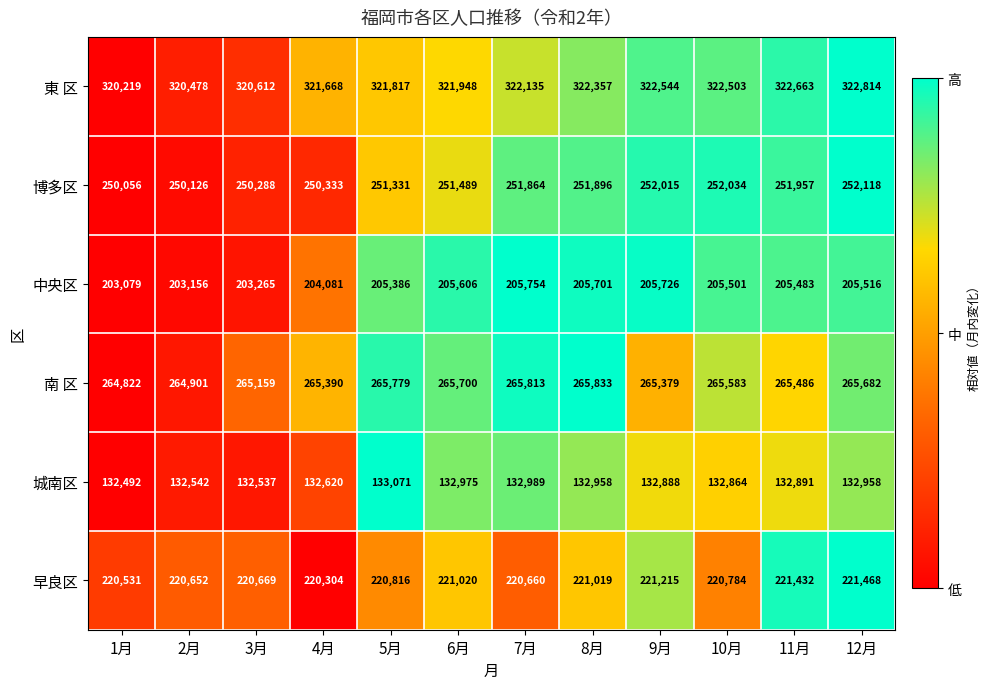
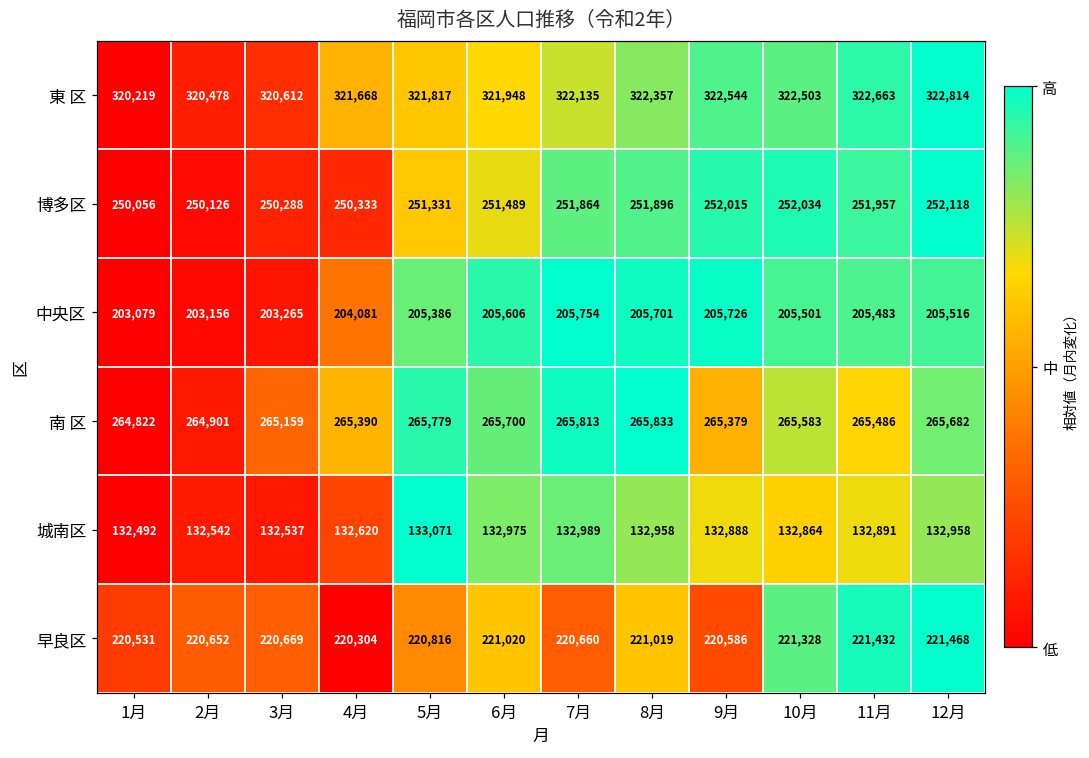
  {
    "東 区": {
      "1月": "320,219",
      "2月": "320,478",
      "3月": "320,612",
      "4月": "321,668",
      "5月": "321,817",
      "6月": "321,948",
      "7月": "322,135",
      "8月": "322,357",
      "9月": "322,544",
      "10月": "322,503",
      "11月": "322,663",
      "12月": "322,814"
    },
    "博多区": {
      "1月": "250,056",
      "2月": "250,126",
      "3月": "250,288",
      "4月": "250,333",
      "5月": "251,331",
      "6月": "251,489",
      "7月": "251,864",
      "8月": "251,896",
      "9月": "252,015",
      "10月": "252,034",
      "11月": "251,957",
      "12月": "252,118"
    },
    "中央区": {
      "1月": "203,079",
      "2月": "203,156",
      "3月": "203,265",
      "4月": "204,081",
      "5月": "205,386",
      "6月": "205,606",
      "7月": "205,754",
      "8月": "205,701",
      "9月": "205,726",
      "10月": "205,501",
      "11月": "205,483",
      "12月": "205,516"
    },
    "南 区": {
      "1月": "264,822",
      "2月": "264,901",
      "3月": "265,159",
      "4月": "265,390",
      "5月": "265,779",
      "6月": "265,700",
      "7月": "265,813",
      "8月": "265,833",
      "9月": "265,379",
      "10月": "265,583",
      "11月": "265,486",
      "12月": "265,682"
    },
    "城南区": {
      "1月": "132,492",
      "2月": "132,542",
      "3月": "132,537",
      "4月": "132,620",
      "5月": "133,071",
      "6月": "132,975",
      "7月": "132,989",
      "8月": "132,958",
      "9月": "132,888",
      "10月": "132,864",
      "11月": "132,891",
      "12月": "132,958"
    },
    "早良区": {
      "1月": "220,531",
      "2月": "220,652",
      "3月": "220,669",
      "4月": "220,304",
      "5月": "220,816",
      "6月": "221,020",
      "7月": "220,660",
      "8月": "221,019",
-     "9月": "221,215",
-     "10月": "220,784",
+     "9月": "220,586",
+     "10月": "221,328",
      "11月": "221,432",
      "12月": "221,468"
    }
  }
